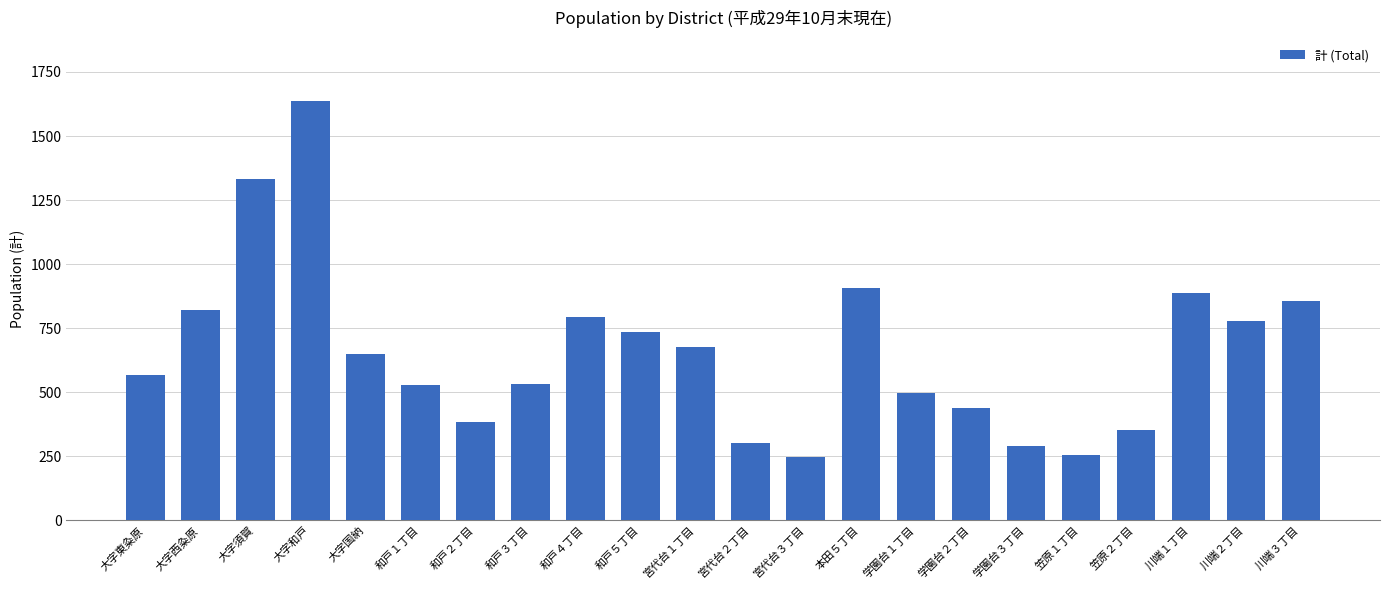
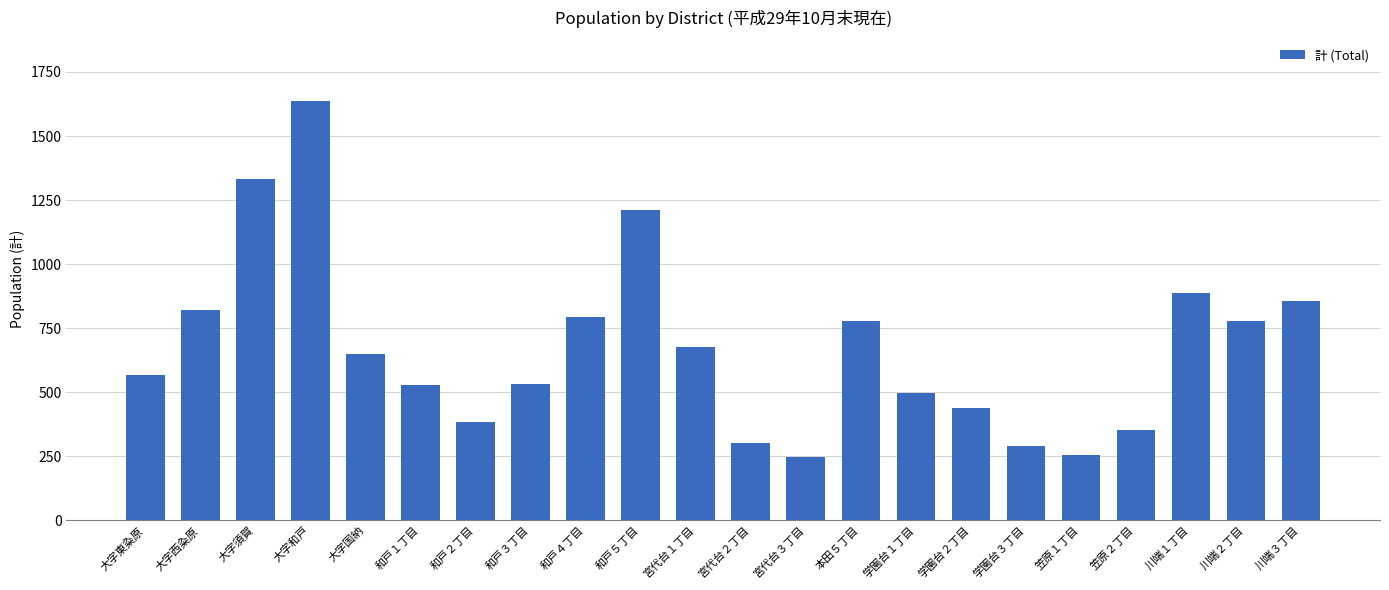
  {
    "大字東粂原": 570,
    "大字西粂原": 820,
    "大字須賀": 1330,
    "大字和戸": 1640,
    "大字国納": 650,
    "和戸１丁目": 530,
    "和戸２丁目": 380,
    "和戸３丁目": 530,
    "和戸４丁目": 790,
-   "和戸５丁目": 740,
+   "和戸５丁目": 1210,
    "宮代台１丁目": 680,
    "宮代台２丁目": 300,
    "宮代台３丁目": 250,
-   "本田５丁目": 910,
+   "本田５丁目": 780,
    "学園台１丁目": 500,
    "学園台２丁目": 440,
    "学園台３丁目": 290,
    "笠原１丁目": 260,
    "笠原２丁目": 350,
    "川端１丁目": 890,
    "川端２丁目": 780,
    "川端３丁目": 860
  }
